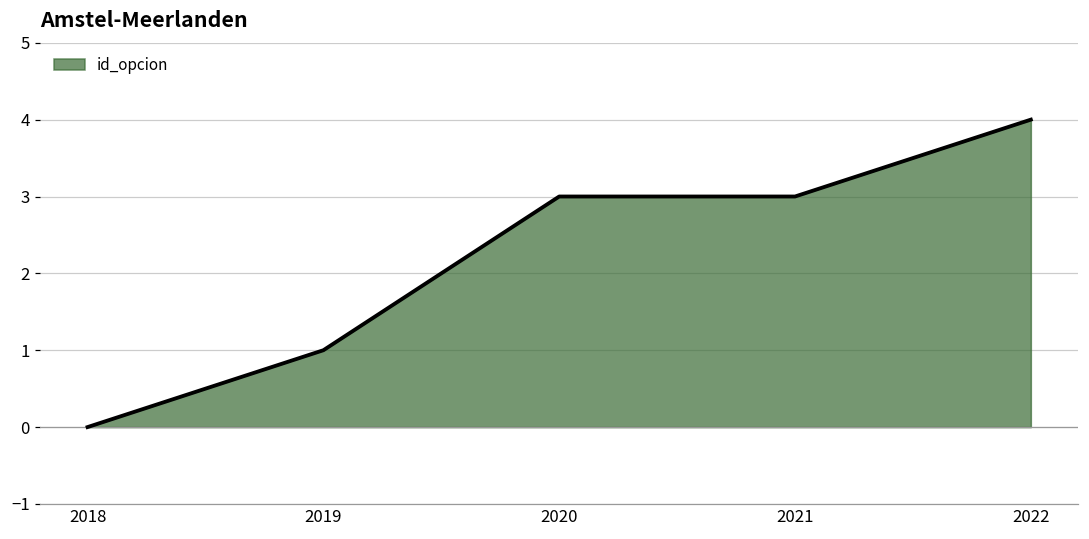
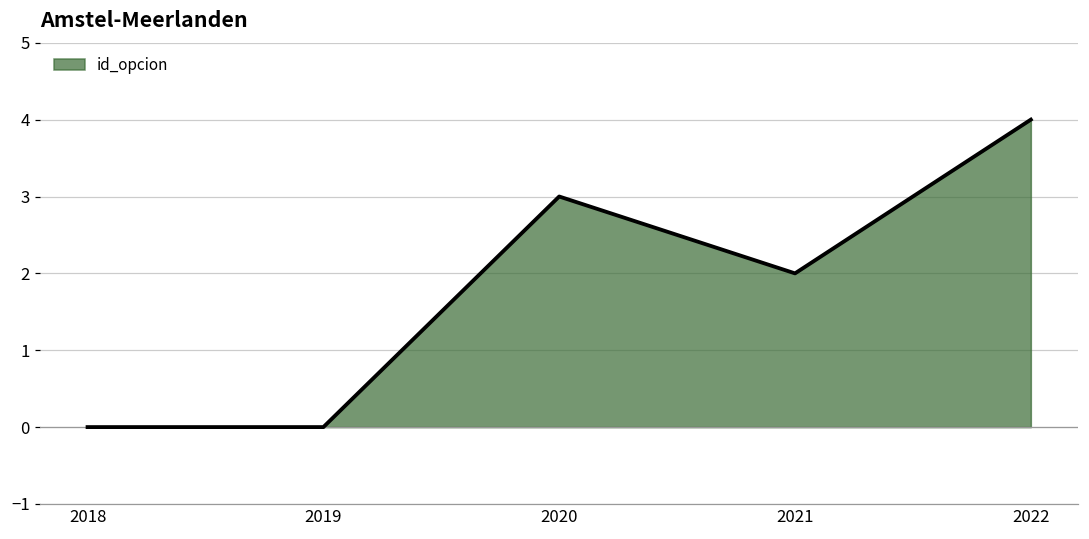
  {
    "2018": 0,
-   "2019": 1,
+   "2019": 0,
    "2020": 3,
-   "2021": 3,
+   "2021": 2,
    "2022": 4
  }
